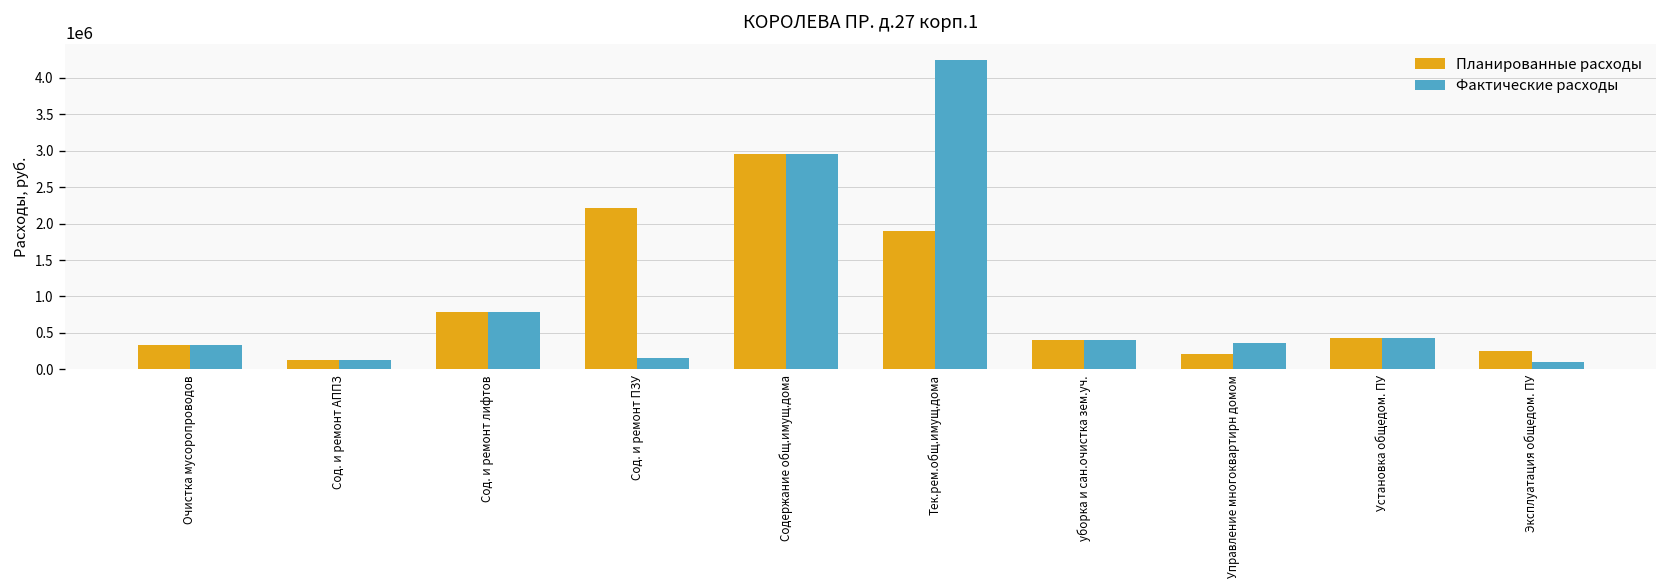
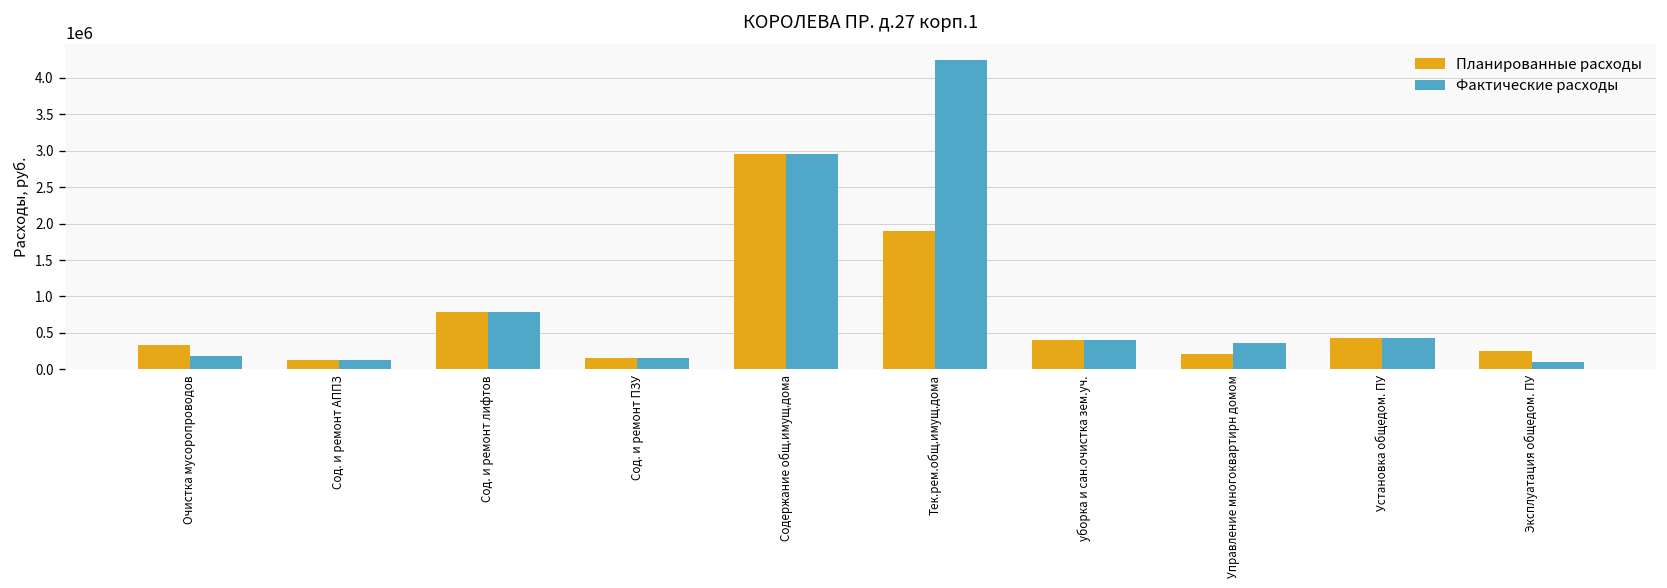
  {
    "Планированные расходы": {
      "Очистка мусоропроводов": 300000,
      "Сод. и ремонт АППЗ": 100000,
      "Сод. и ремонт лифтов": 800000,
-     "Сод. и ремонт ПЗУ": 2200000,
+     "Сод. и ремонт ПЗУ": 200000,
      "Содержание общ.имущ.дома": 2900000,
      "Тек.рем.общ.имущ.дома": 1900000,
      "уборка и сан.очистка зем.уч.": 400000,
      "Управление многоквартирн домом": 200000,
      "Установка общедом. ПУ": 400000,
      "Эксплуатация общедом. ПУ": 300000
    },
    "Фактические расходы": {
-     "Очистка мусоропроводов": 300000,
+     "Очистка мусоропроводов": 200000,
      "Сод. и ремонт АППЗ": 100000,
      "Сод. и ремонт лифтов": 800000,
      "Сод. и ремонт ПЗУ": 200000,
      "Содержание общ.имущ.дома": 2900000,
      "Тек.рем.общ.имущ.дома": 4200000,
      "уборка и сан.очистка зем.уч.": 400000,
      "Управление многоквартирн домом": 400000,
      "Установка общедом. ПУ": 400000,
      "Эксплуатация общедом. ПУ": 100000
    }
  }
